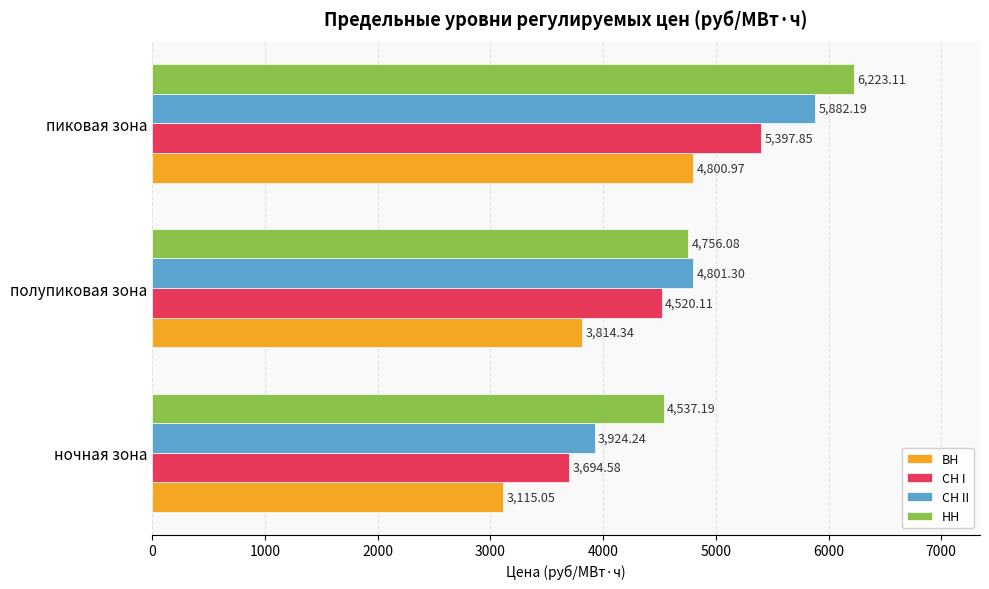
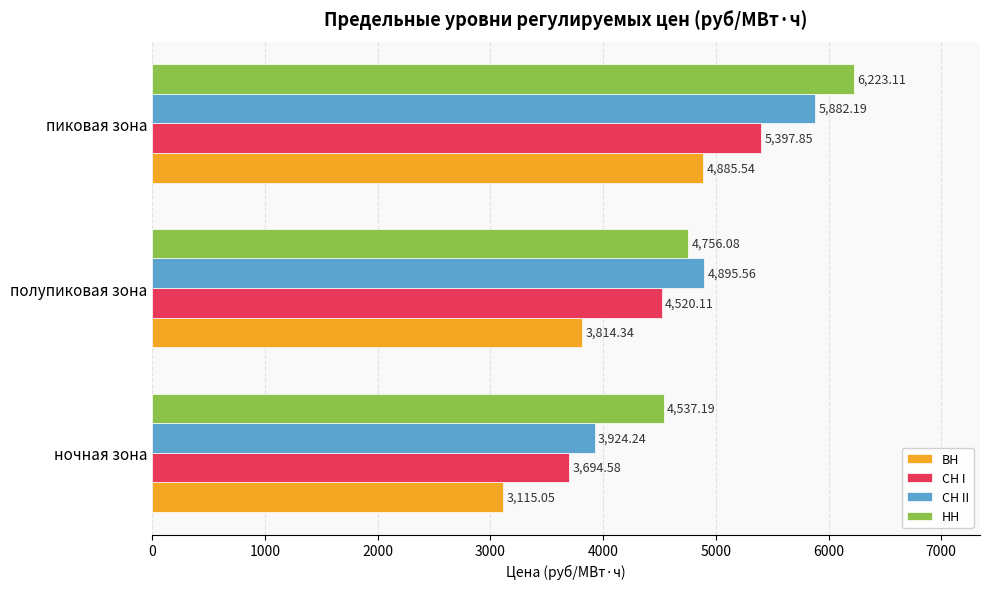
  {
    "ВН": {
-     "пиковая зона": "4,800.97",
+     "пиковая зона": "4,885.54",
      "полупиковая зона": "3,814.34",
      "ночная зона": "3,115.05"
    },
    "СН I": {
      "пиковая зона": "5,397.85",
      "полупиковая зона": "4,520.11",
      "ночная зона": "3,694.58"
    },
    "СН II": {
      "пиковая зона": "5,882.19",
-     "полупиковая зона": "4,801.30",
+     "полупиковая зона": "4,895.56",
      "ночная зона": "3,924.24"
    },
    "НН": {
      "пиковая зона": "6,223.11",
      "полупиковая зона": "4,756.08",
      "ночная зона": "4,537.19"
    }
  }
